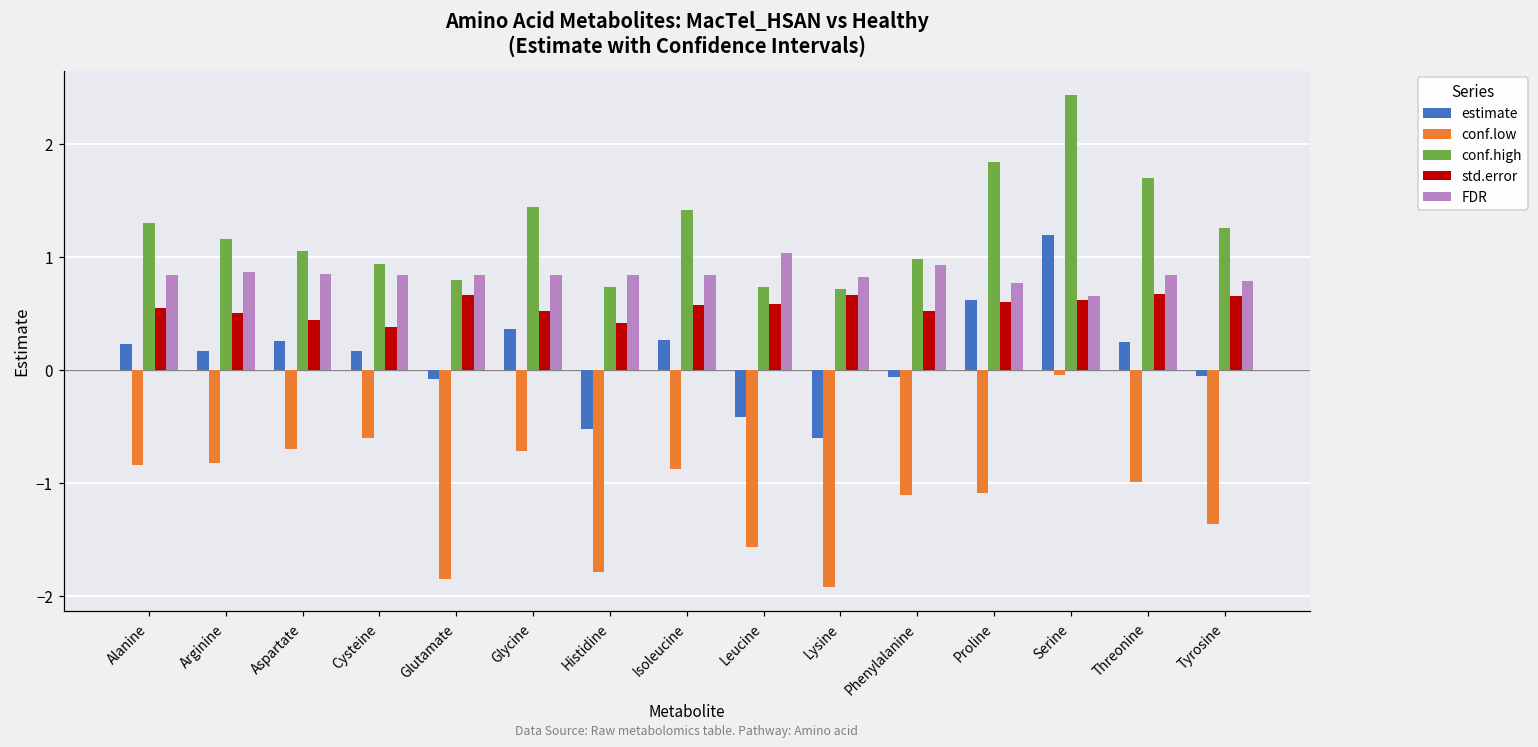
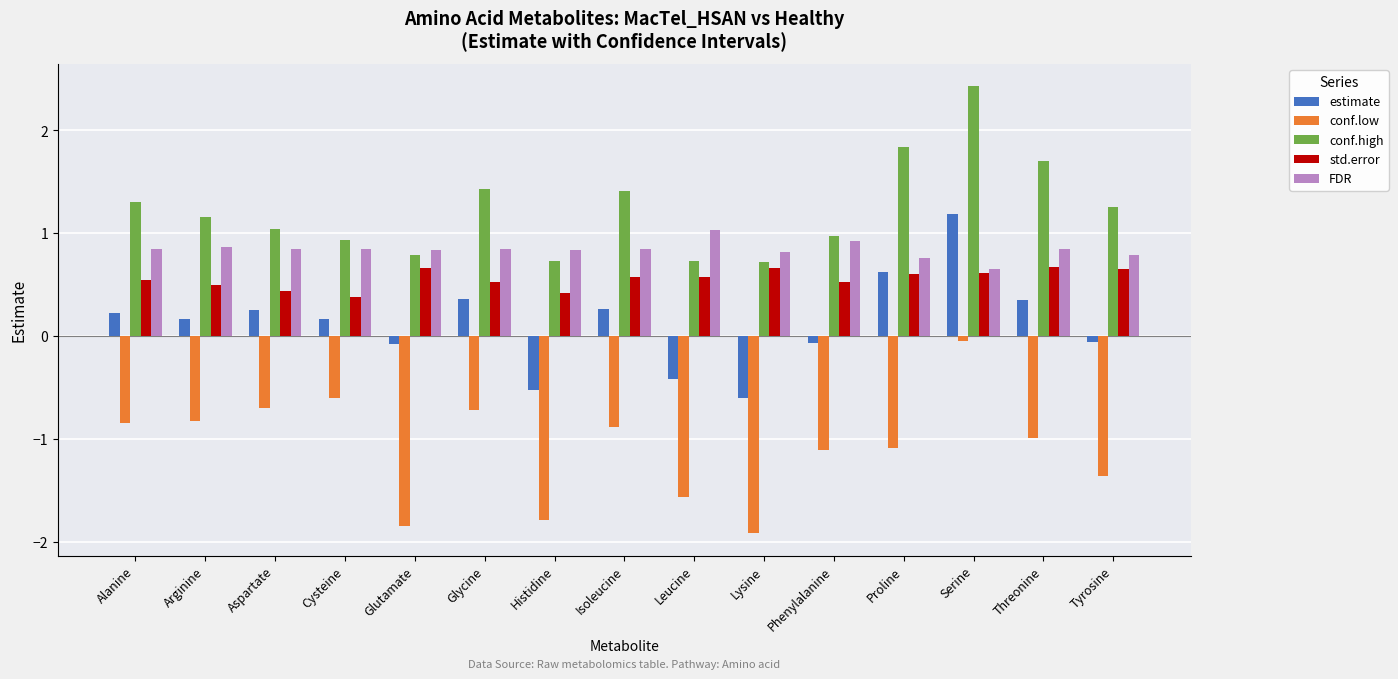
  {
    "estimate": {
      "Alanine": 0.23,
      "Arginine": 0.17,
      "Aspartate": 0.25,
      "Cysteine": 0.17,
      "Glutamate": -0.08,
      "Glycine": 0.36,
      "Histidine": -0.52,
      "Isoleucine": 0.27,
      "Leucine": -0.41,
      "Lysine": -0.60,
      "Phenylalanine": -0.06,
      "Proline": 0.62,
      "Serine": 1.19,
-     "Threonine": 0.24,
+     "Threonine": 0.36,
      "Tyrosine": -0.05
    },
    "conf.low": {
      "Alanine": -0.84,
      "Arginine": -0.82,
      "Aspartate": -0.70,
      "Cysteine": -0.60,
      "Glutamate": -1.84,
      "Glycine": -0.72,
      "Histidine": -1.78,
      "Isoleucine": -0.88,
      "Leucine": -1.56,
      "Lysine": -1.92,
      "Phenylalanine": -1.10,
      "Proline": -1.08,
      "Serine": -0.04,
      "Threonine": -0.99,
      "Tyrosine": -1.36
    },
    "conf.high": {
      "Alanine": 1.30,
      "Arginine": 1.15,
      "Aspartate": 1.05,
      "Cysteine": 0.94,
      "Glutamate": 0.79,
      "Glycine": 1.44,
      "Histidine": 0.73,
      "Isoleucine": 1.42,
      "Leucine": 0.73,
      "Lysine": 0.72,
      "Phenylalanine": 0.98,
      "Proline": 1.84,
      "Serine": 2.43,
      "Threonine": 1.70,
      "Tyrosine": 1.25
    },
    "std.error": {
      "Alanine": 0.54,
      "Arginine": 0.50,
      "Aspartate": 0.44,
      "Cysteine": 0.38,
      "Glutamate": 0.66,
      "Glycine": 0.52,
      "Histidine": 0.42,
      "Isoleucine": 0.58,
      "Leucine": 0.58,
      "Lysine": 0.66,
      "Phenylalanine": 0.52,
      "Proline": 0.60,
      "Serine": 0.62,
      "Threonine": 0.67,
      "Tyrosine": 0.65
    },
    "FDR": {
      "Alanine": 0.84,
      "Arginine": 0.87,
      "Aspartate": 0.85,
      "Cysteine": 0.84,
      "Glutamate": 0.84,
      "Glycine": 0.84,
      "Histidine": 0.84,
      "Isoleucine": 0.84,
      "Leucine": 1.04,
      "Lysine": 0.82,
      "Phenylalanine": 0.93,
      "Proline": 0.76,
      "Serine": 0.65,
      "Threonine": 0.84,
      "Tyrosine": 0.79
    }
  }
